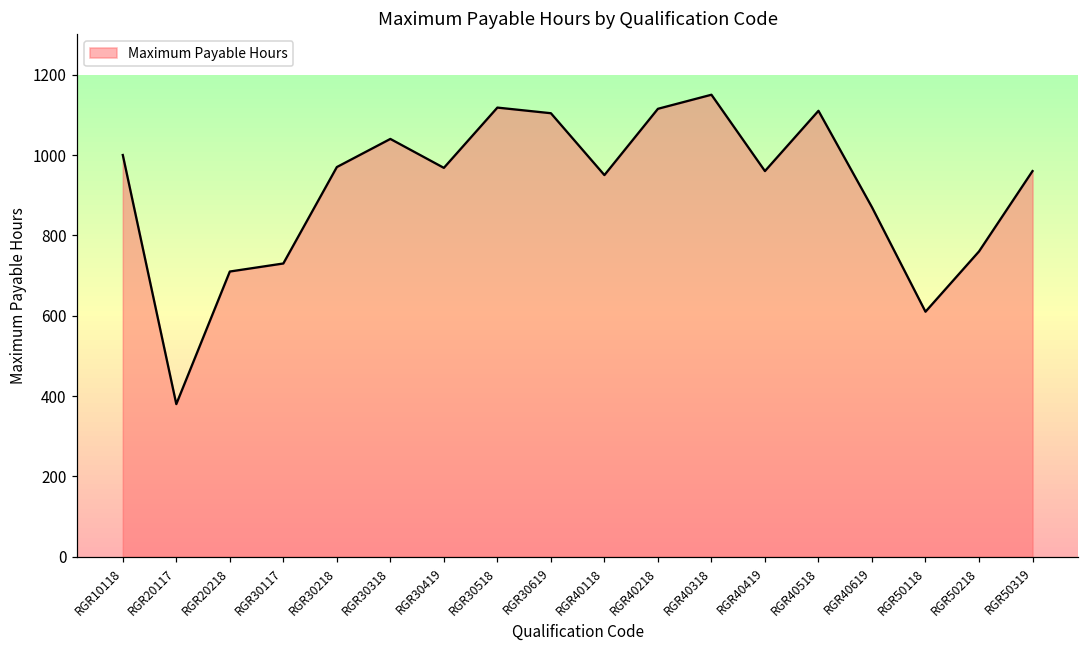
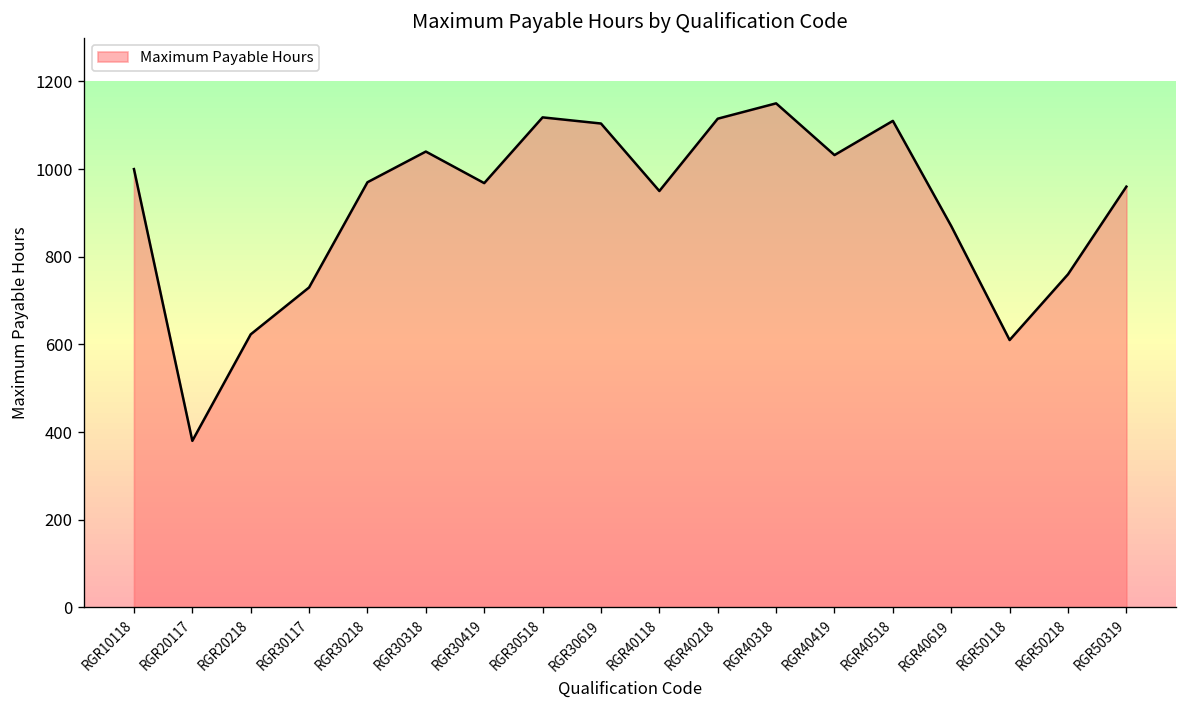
  {
    "RGR10118": 1000,
    "RGR20117": 380,
-   "RGR20218": 710,
+   "RGR20218": 620,
    "RGR30117": 730,
    "RGR30218": 970,
    "RGR30318": 1040,
    "RGR30419": 970,
    "RGR30518": 1120,
    "RGR30619": 1100,
    "RGR40118": 950,
    "RGR40218": 1120,
    "RGR40318": 1150,
-   "RGR40419": 960,
+   "RGR40419": 1030,
    "RGR40518": 1110,
    "RGR40619": 870,
    "RGR50118": 610,
    "RGR50218": 760,
    "RGR50319": 960
  }
